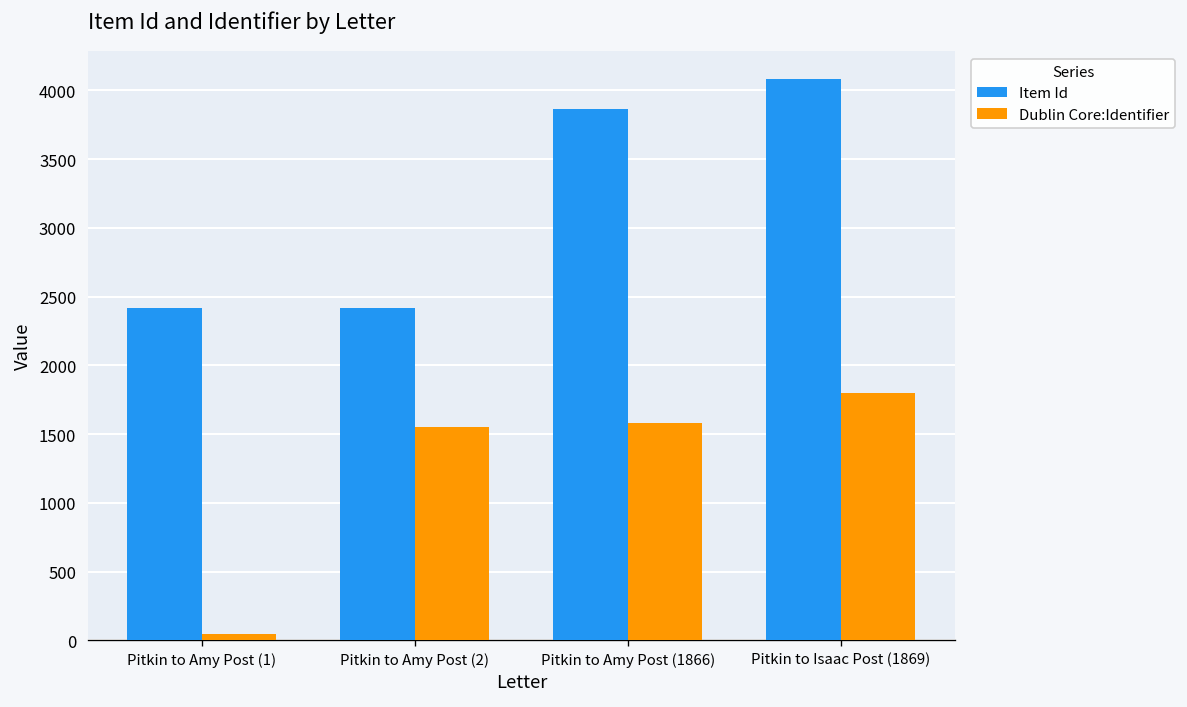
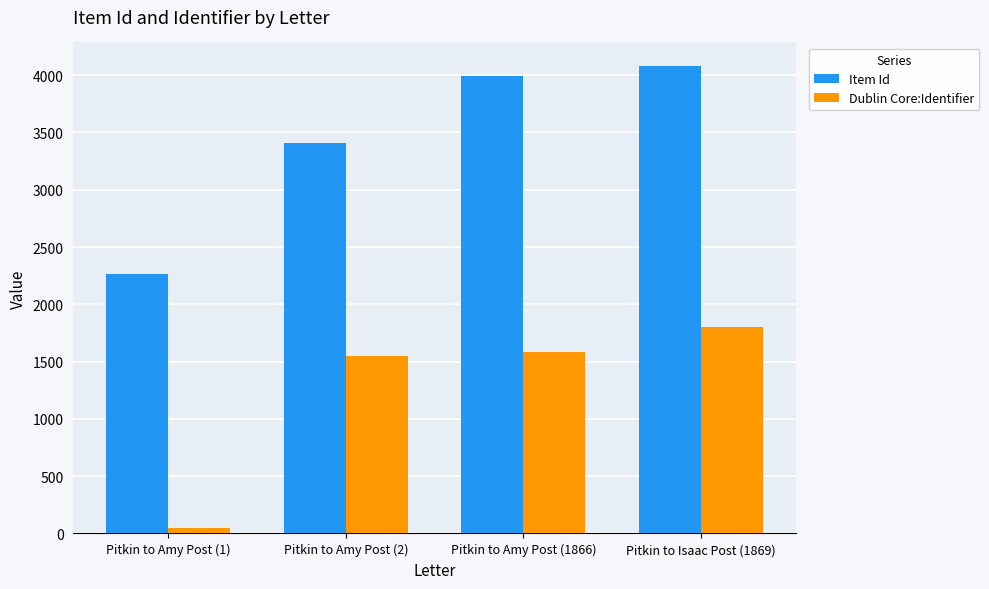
  {
    "Item Id": {
-     "Pitkin to Amy Post (1)": 2420,
-     "Pitkin to Amy Post (2)": 2420,
-     "Pitkin to Amy Post (1866)": 3870,
+     "Pitkin to Amy Post (1)": 2260,
+     "Pitkin to Amy Post (2)": 3410,
+     "Pitkin to Amy Post (1866)": 3990,
      "Pitkin to Isaac Post (1869)": 4080
    },
    "Dublin Core:Identifier": {
      "Pitkin to Amy Post (1)": 50,
      "Pitkin to Amy Post (2)": 1550,
      "Pitkin to Amy Post (1866)": 1580,
      "Pitkin to Isaac Post (1869)": 1800
    }
  }
